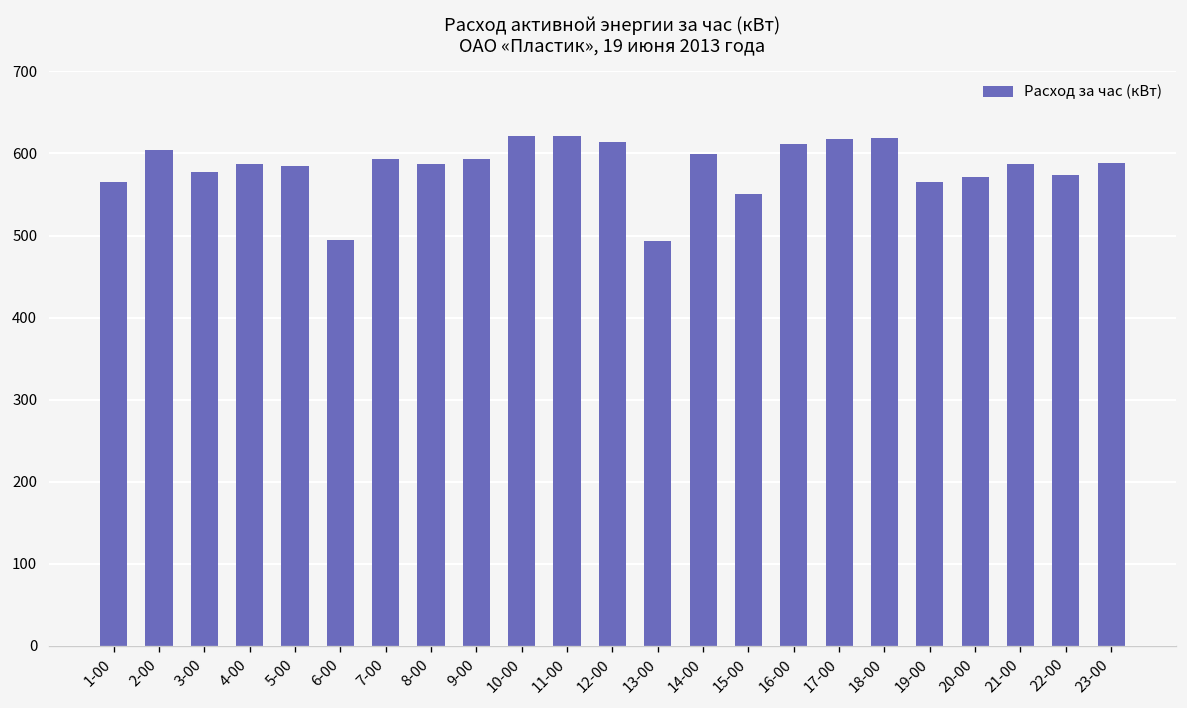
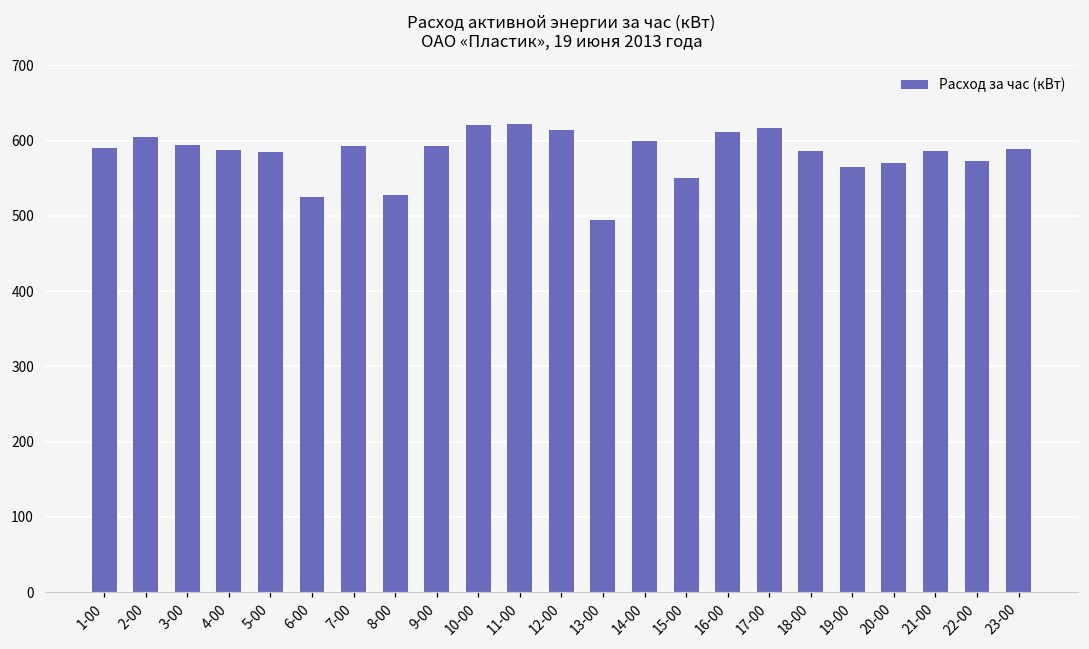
  {
-   "1-00": 570,
+   "1-00": 590,
    "2-00": 600,
-   "3-00": 580,
+   "3-00": 590,
    "4-00": 590,
    "5-00": 590,
-   "6-00": 490,
+   "6-00": 520,
    "7-00": 590,
-   "8-00": 590,
+   "8-00": 530,
    "9-00": 590,
    "10-00": 620,
    "11-00": 620,
    "12-00": 610,
    "13-00": 490,
    "14-00": 600,
    "15-00": 550,
    "16-00": 610,
    "17-00": 620,
-   "18-00": 620,
+   "18-00": 590,
    "19-00": 570,
    "20-00": 570,
    "21-00": 590,
    "22-00": 570,
    "23-00": 590
  }
